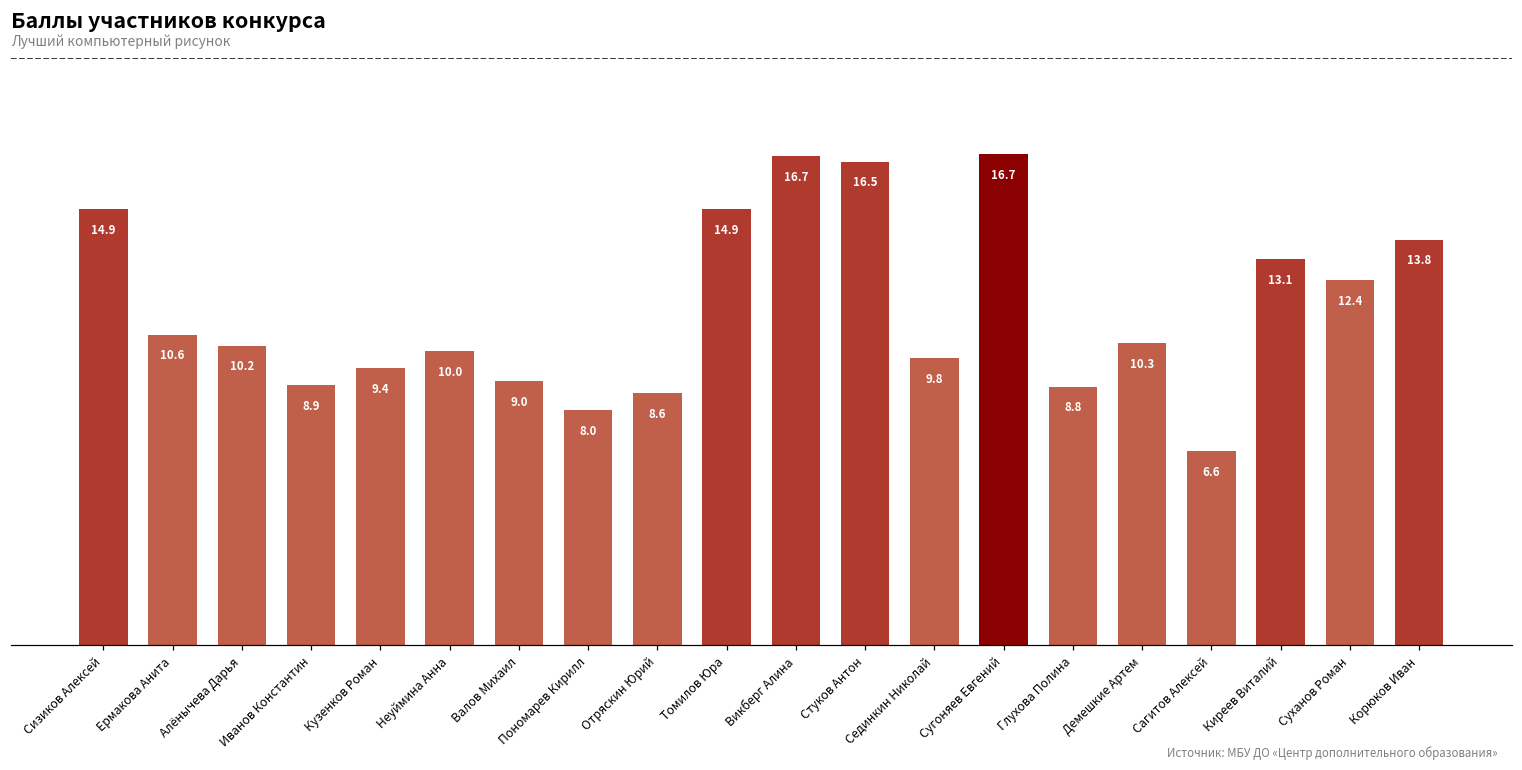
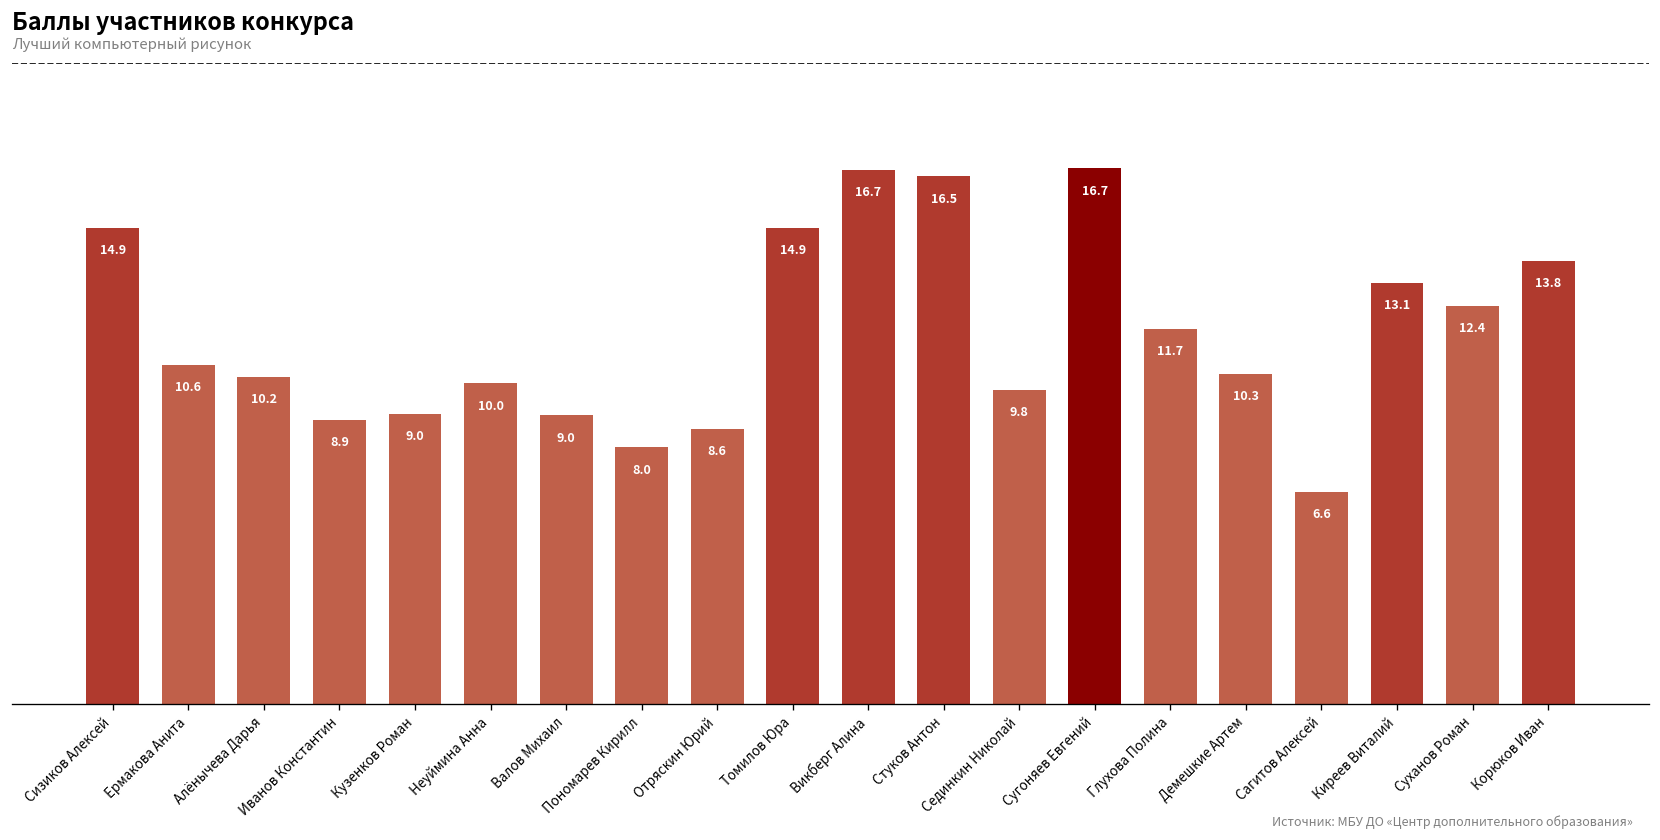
  {
    "Сизиков Алексей": 14.9,
    "Ермакова Анита": 10.6,
    "Алёнычева Дарья": 10.2,
    "Иванов Константин": 8.9,
-   "Кузенков Роман": 9.4,
+   "Кузенков Роман": 9.0,
    "Неуймина Анна": 10.0,
    "Валов Михаил": 9.0,
    "Пономарев Кирилл": 8.0,
    "Отряскин Юрий": 8.6,
    "Томилов Юра": 14.9,
    "Викберг Алина": 16.7,
    "Стуков Антон": 16.5,
    "Сединкин Николай": 9.8,
    "Сугоняев Евгений": 16.7,
-   "Глухова Полина": 8.8,
+   "Глухова Полина": 11.7,
    "Демешкие Артем": 10.3,
    "Сагитов Алексей": 6.6,
    "Киреев Виталий": 13.1,
    "Суханов Роман": 12.4,
    "Корюков Иван": 13.8
  }
